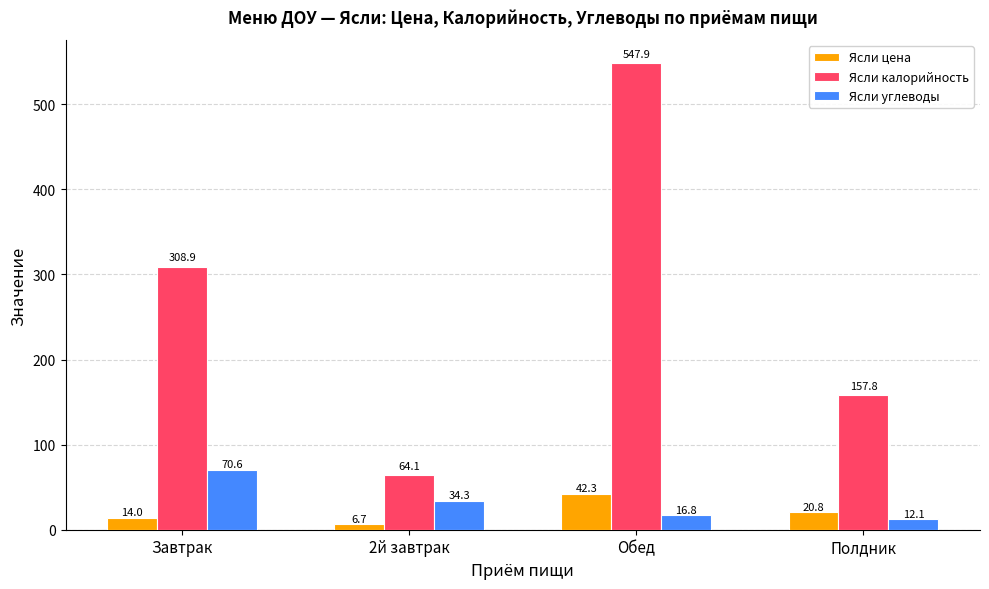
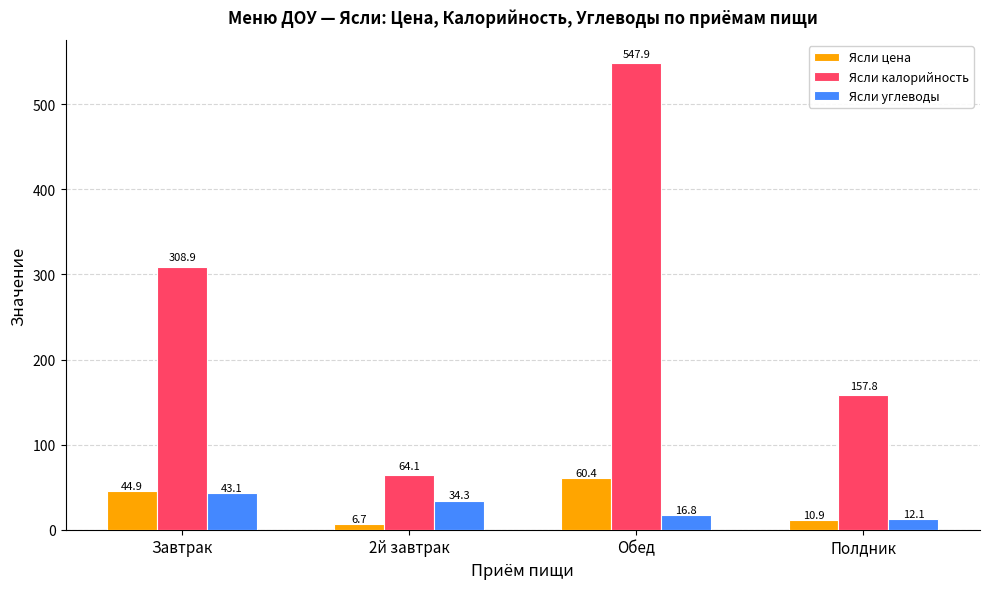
  {
    "Ясли цена": {
-     "Завтрак": 14.0,
+     "Завтрак": 44.9,
      "2й завтрак": 6.7,
-     "Обед": 42.3,
-     "Полдник": 20.8
+     "Обед": 60.4,
+     "Полдник": 10.9
    },
    "Ясли калорийность": {
      "Завтрак": 308.9,
      "2й завтрак": 64.1,
      "Обед": 547.9,
      "Полдник": 157.8
    },
    "Ясли углеводы": {
-     "Завтрак": 70.6,
+     "Завтрак": 43.1,
      "2й завтрак": 34.3,
      "Обед": 16.8,
      "Полдник": 12.1
    }
  }
